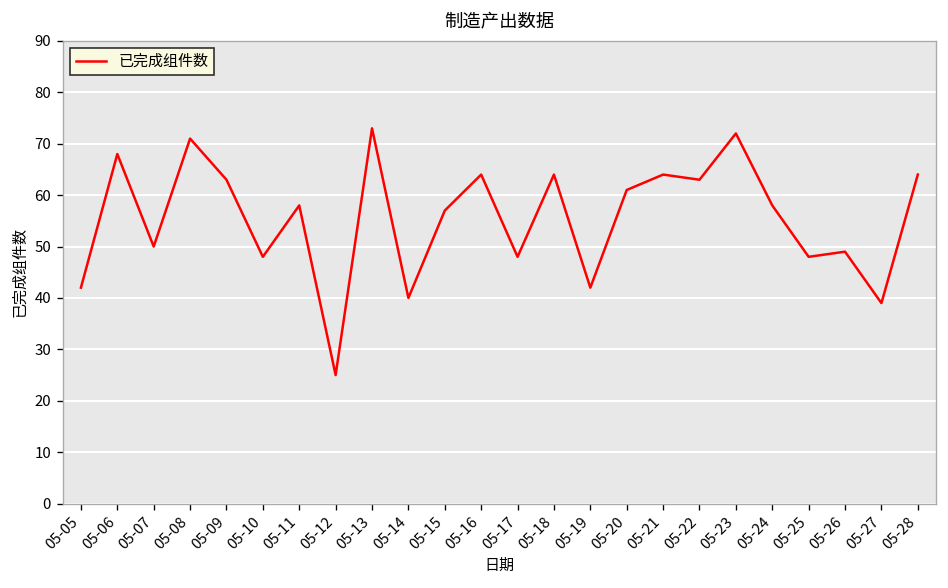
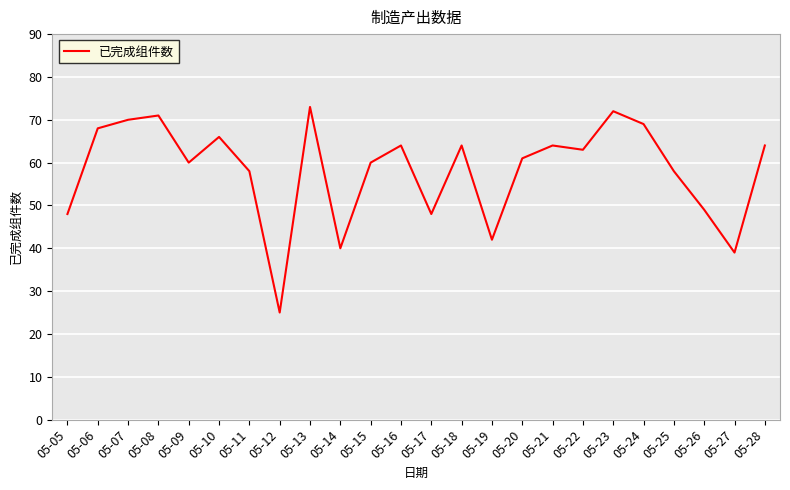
  {
-   "05-05": 42,
+   "05-05": 48,
    "05-06": 68,
-   "05-07": 50,
+   "05-07": 70,
    "05-08": 71,
-   "05-09": 63,
-   "05-10": 48,
+   "05-09": 60,
+   "05-10": 66,
    "05-11": 58,
    "05-12": 25,
    "05-13": 73,
    "05-14": 40,
-   "05-15": 57,
+   "05-15": 60,
    "05-16": 64,
    "05-17": 48,
    "05-18": 64,
    "05-19": 42,
    "05-20": 61,
    "05-21": 64,
    "05-22": 63,
    "05-23": 72,
-   "05-24": 58,
-   "05-25": 48,
+   "05-24": 69,
+   "05-25": 58,
    "05-26": 49,
    "05-27": 39,
    "05-28": 64
  }
